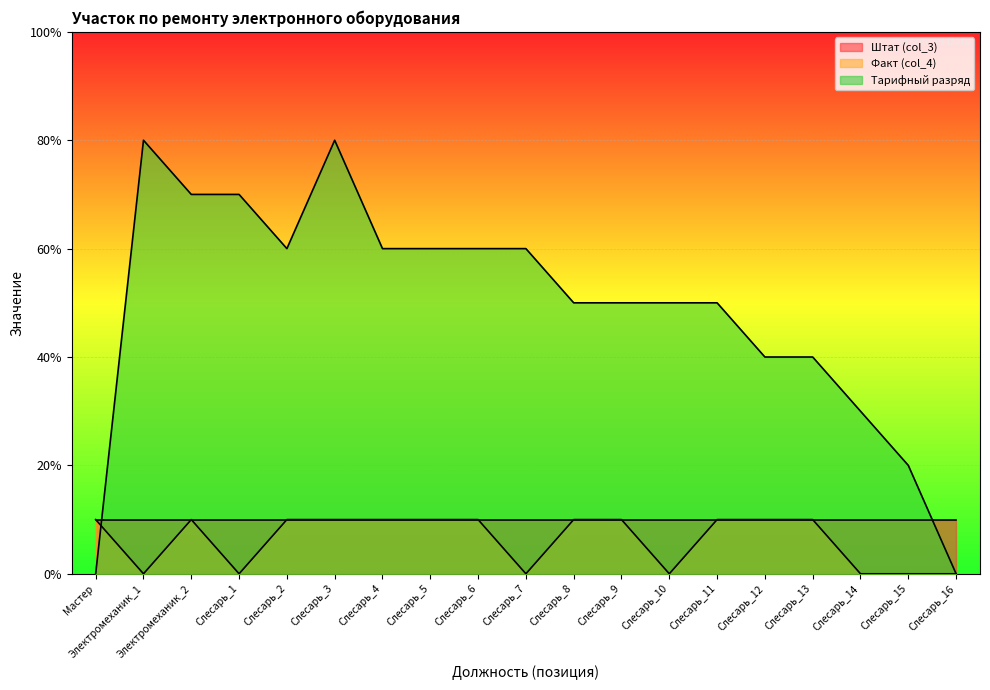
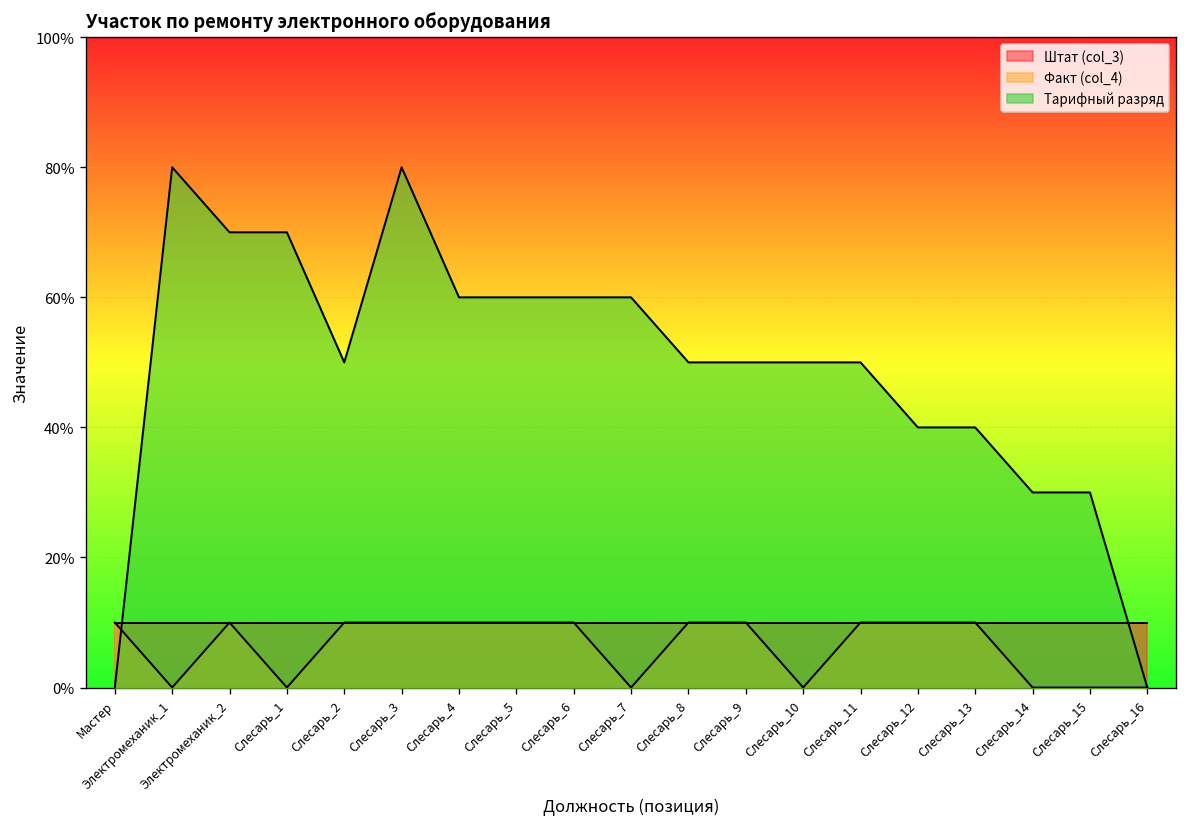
  {
    "Штат (col_3)": {
      "Электромеханик_1": "10%",
      "Слесарь_1": "10%",
      "Слесарь_7": "10%",
      "Слесарь_10": "10%",
      "Слесарь_14": "10%",
      "Слесарь_15": "10%",
      "Слесарь_16": "10%"
    },
    "Факт (col_4)": {
      "Электромеханик_1": "0%",
      "Слесарь_1": "0%",
      "Слесарь_7": "0%",
      "Слесарь_10": "0%",
      "Слесарь_14": "0%",
      "Слесарь_15": "0%"
    },
    "Тарифный разряд": {
      "Мастер": "0%",
      "Электромеханик_1": "80%",
      "Электромеханик_2": "70%",
      "Слесарь_1": "70%",
-     "Слесарь_2": "60%",
+     "Слесарь_2": "50%",
      "Слесарь_3": "80%",
      "Слесарь_4": "60%",
      "Слесарь_5": "60%",
      "Слесарь_6": "60%",
      "Слесарь_7": "60%",
      "Слесарь_8": "50%",
      "Слесарь_9": "50%",
      "Слесарь_10": "50%",
      "Слесарь_11": "50%",
      "Слесарь_12": "40%",
      "Слесарь_13": "40%",
      "Слесарь_14": "30%",
-     "Слесарь_15": "20%"
+     "Слесарь_15": "30%"
    }
  }
